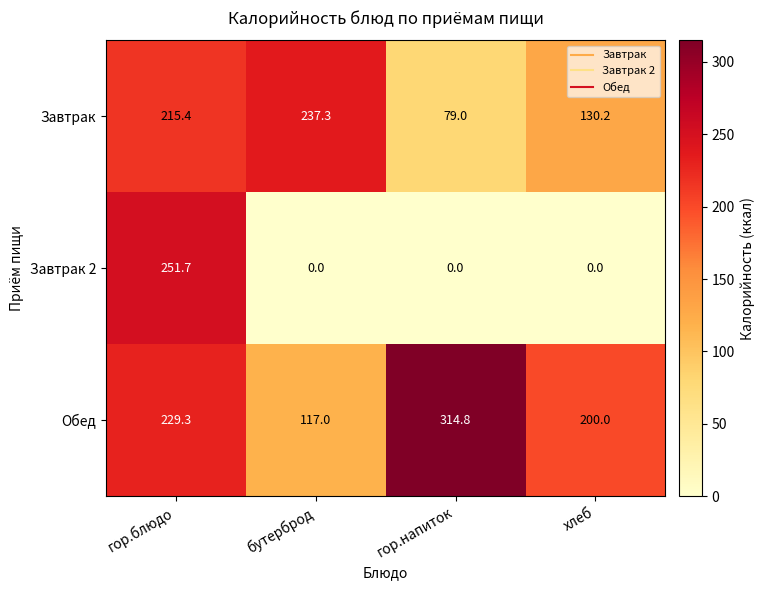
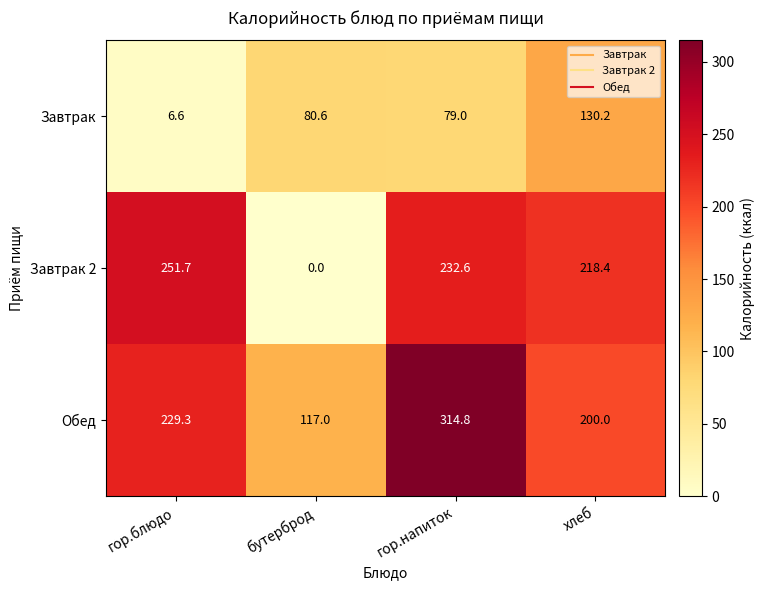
  {
    "Завтрак": {
-     "гор.блюдо": 215.4,
-     "бутерброд": 237.3,
+     "гор.блюдо": 6.6,
+     "бутерброд": 80.6,
      "гор.напиток": 79.0,
      "хлеб": 130.2
    },
    "Завтрак 2": {
      "гор.блюдо": 251.7,
      "бутерброд": 0.0,
-     "гор.напиток": 0.0,
-     "хлеб": 0.0
+     "гор.напиток": 232.6,
+     "хлеб": 218.4
    },
    "Обед": {
      "гор.блюдо": 229.3,
      "бутерброд": 117.0,
      "гор.напиток": 314.8,
      "хлеб": 200.0
    }
  }
